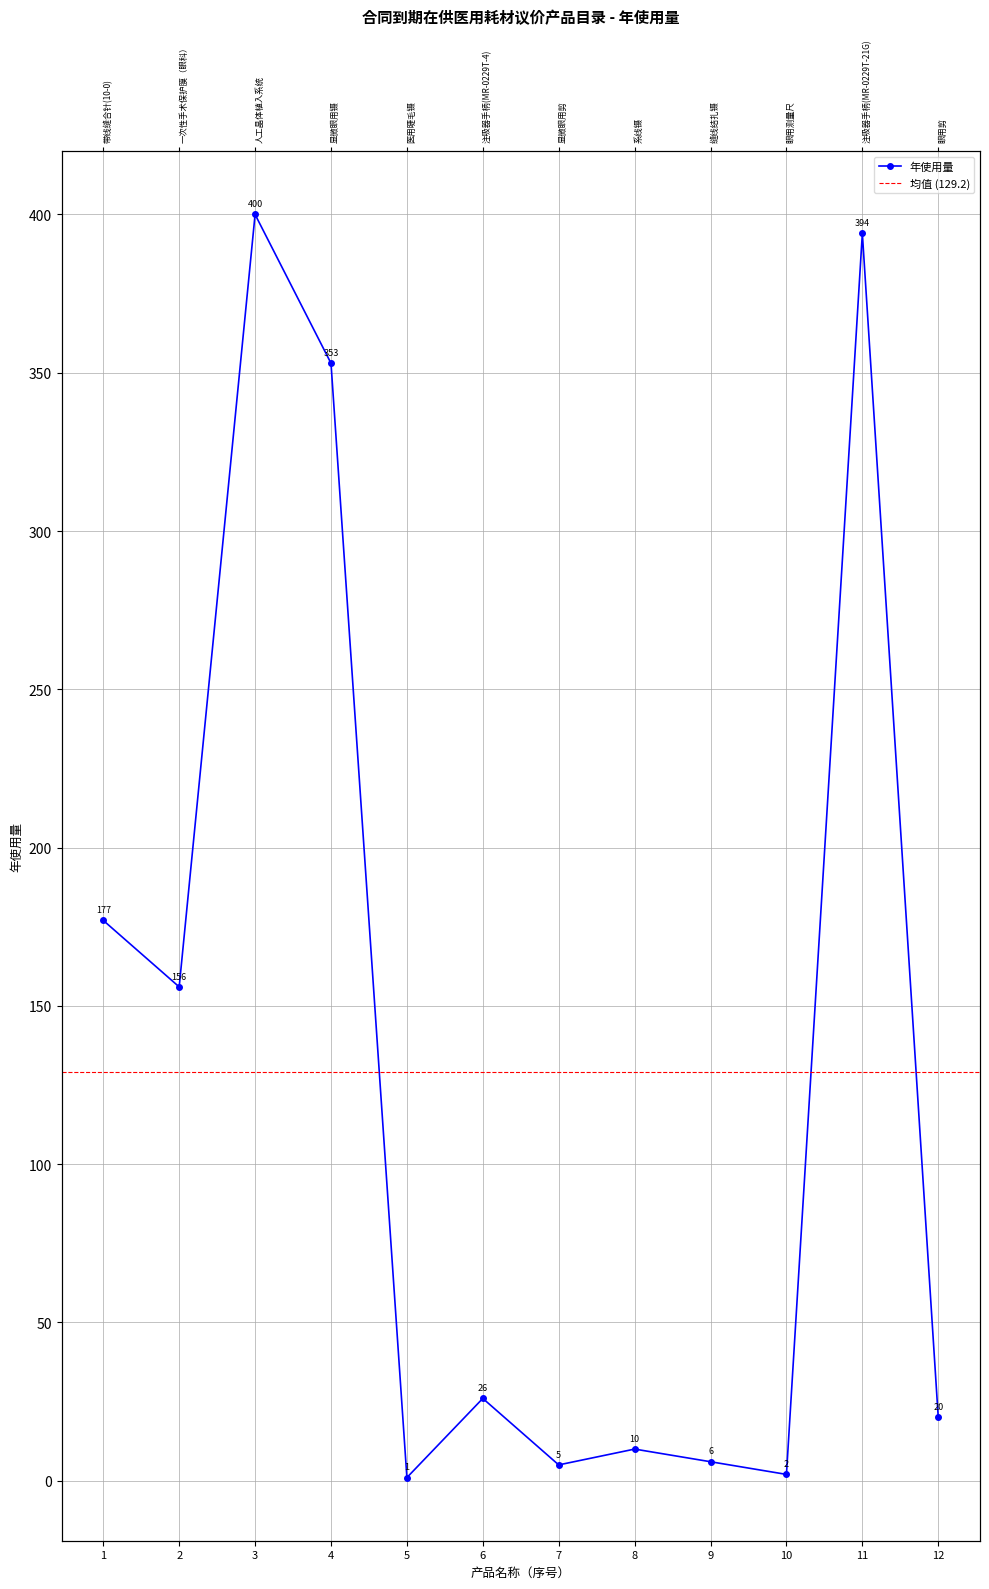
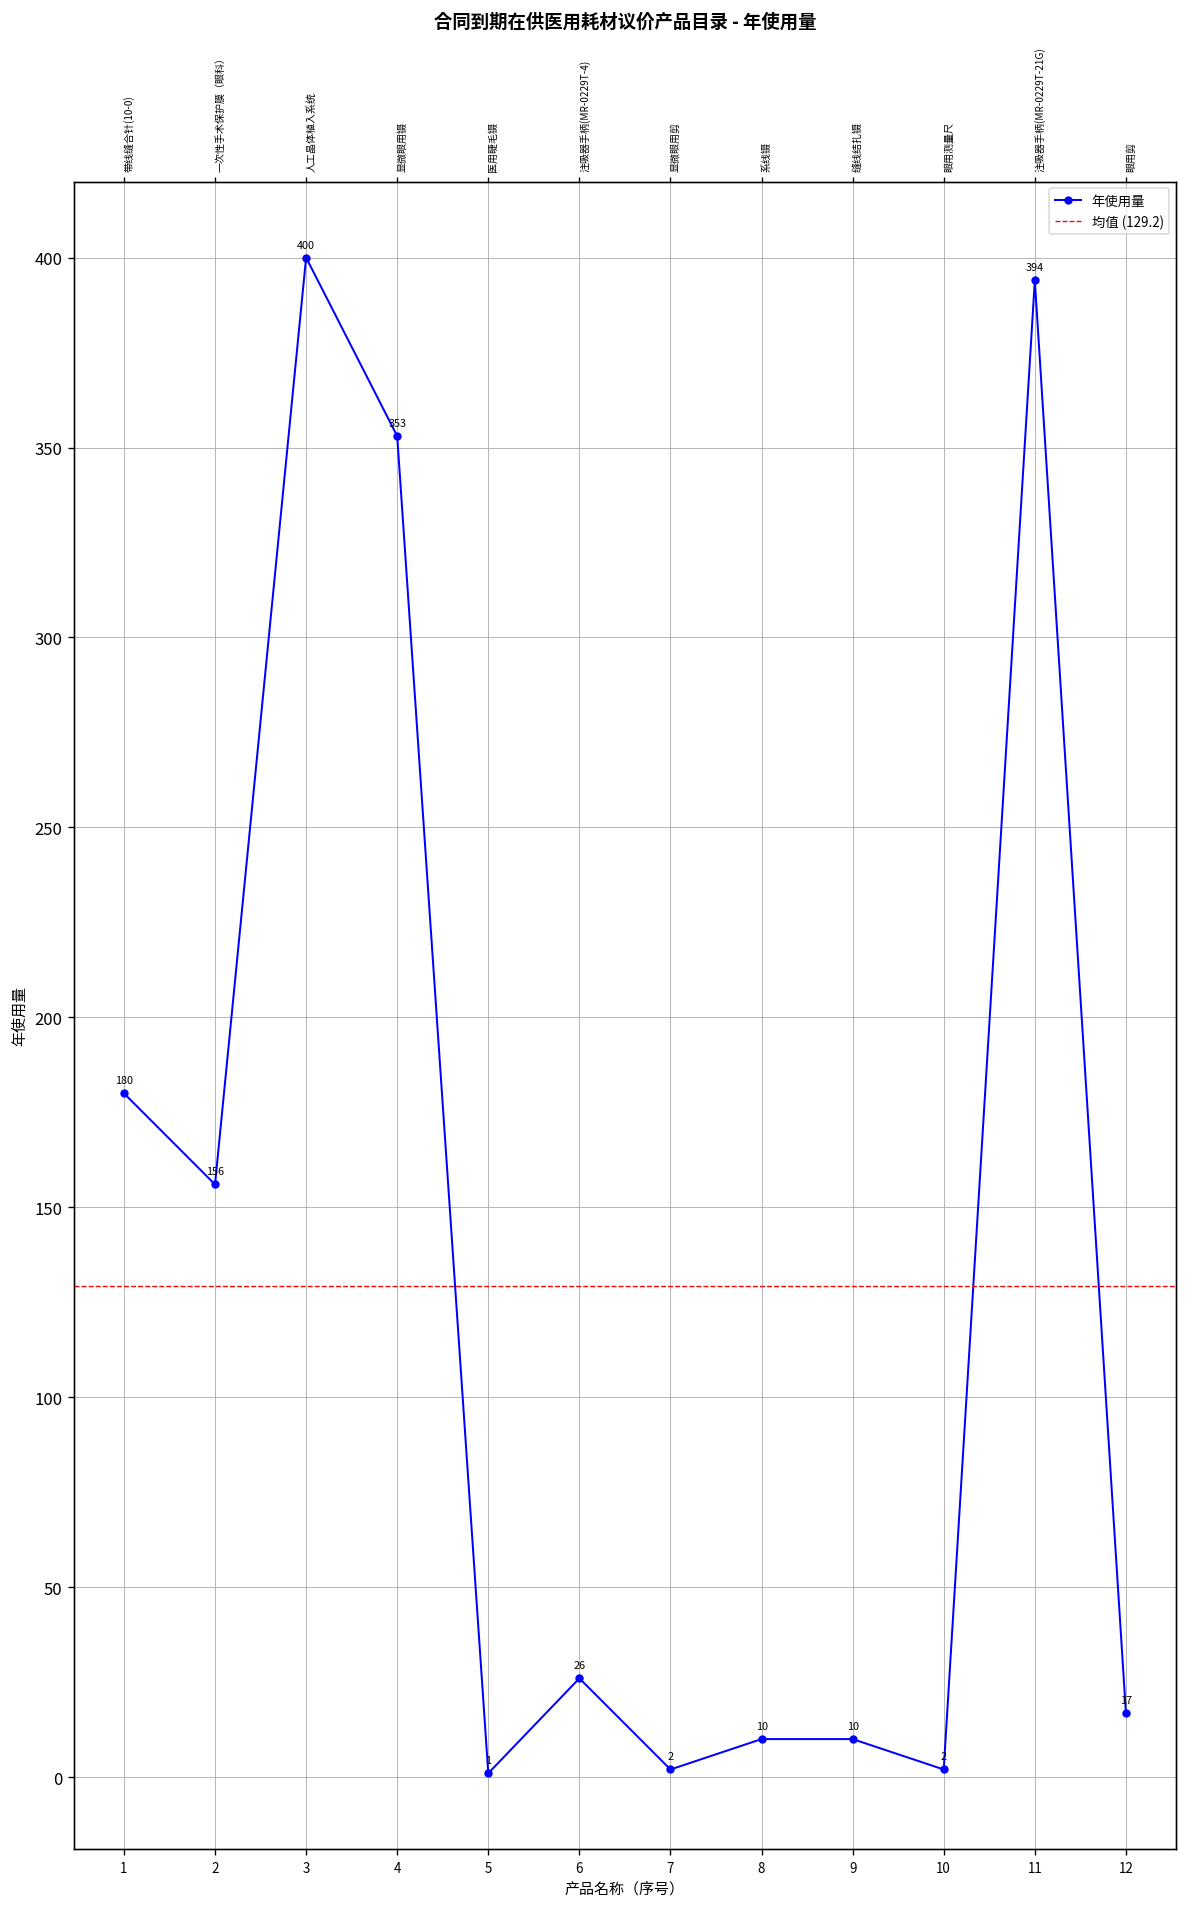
  {
-   "1": 177,
+   "1": 180,
    "2": 156,
    "3": 400,
    "4": 353,
    "5": 1,
    "6": 26,
-   "7": 5,
+   "7": 2,
    "8": 10,
-   "9": 6,
+   "9": 10,
    "10": 2,
    "11": 394,
-   "12": 20
+   "12": 17
  }
